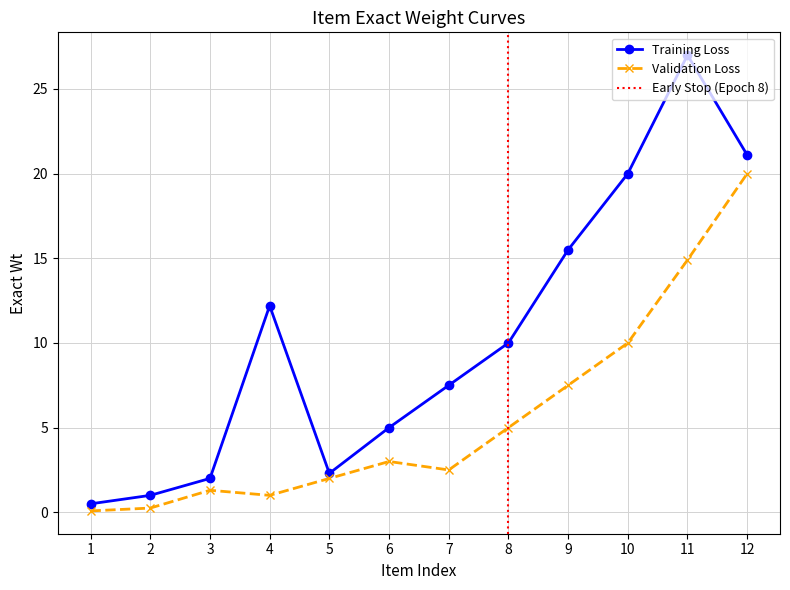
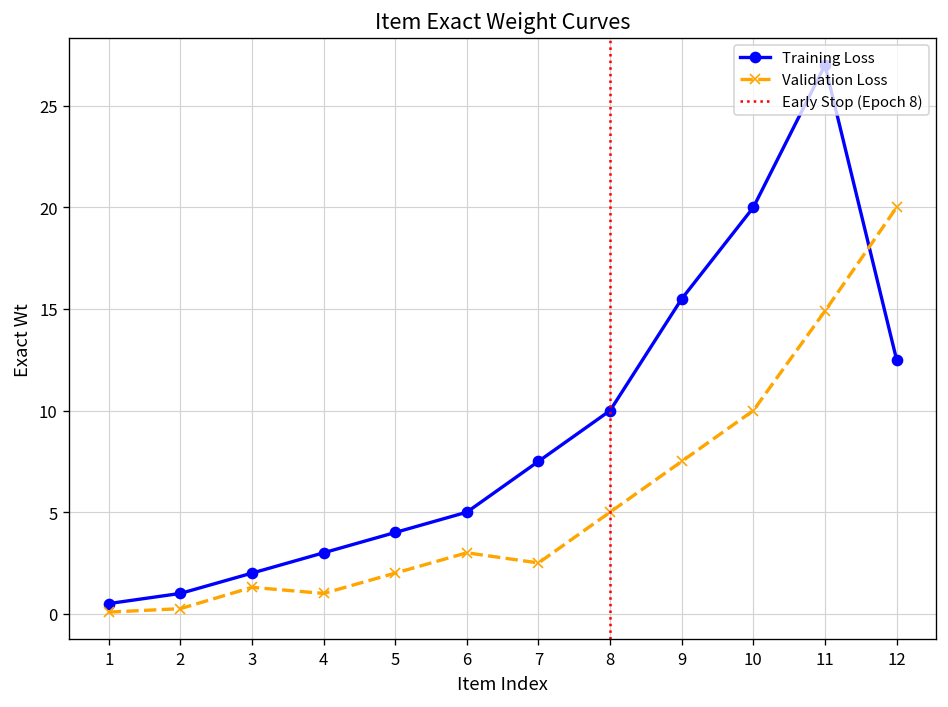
  {
    "Training Loss": {
      "1": 0.5,
      "2": 1.0,
      "3": 2.0,
-     "4": 12.2,
-     "5": 2.3,
+     "4": 3.0,
+     "5": 4.0,
      "6": 5.0,
      "7": 7.5,
      "8": 10.0,
      "9": 15.5,
      "10": 20.0,
-     "12": 21.1
+     "12": 12.5
    },
    "Validation Loss": {
      "1": 0.1,
      "2": 0.3,
      "3": 1.3,
      "4": 1.0,
      "5": 2.0,
      "6": 3.0,
      "7": 2.5,
      "8": 5.0,
      "9": 7.5,
      "10": 10.0,
      "11": 14.9,
      "12": 20.0
    }
  }
